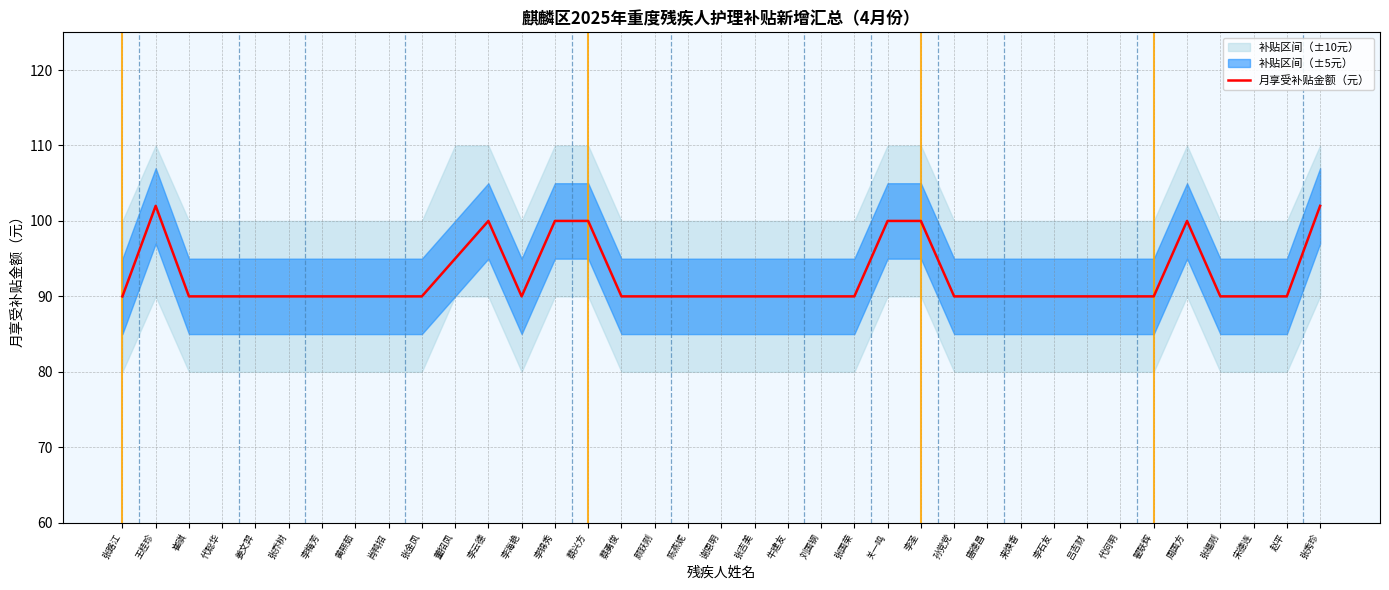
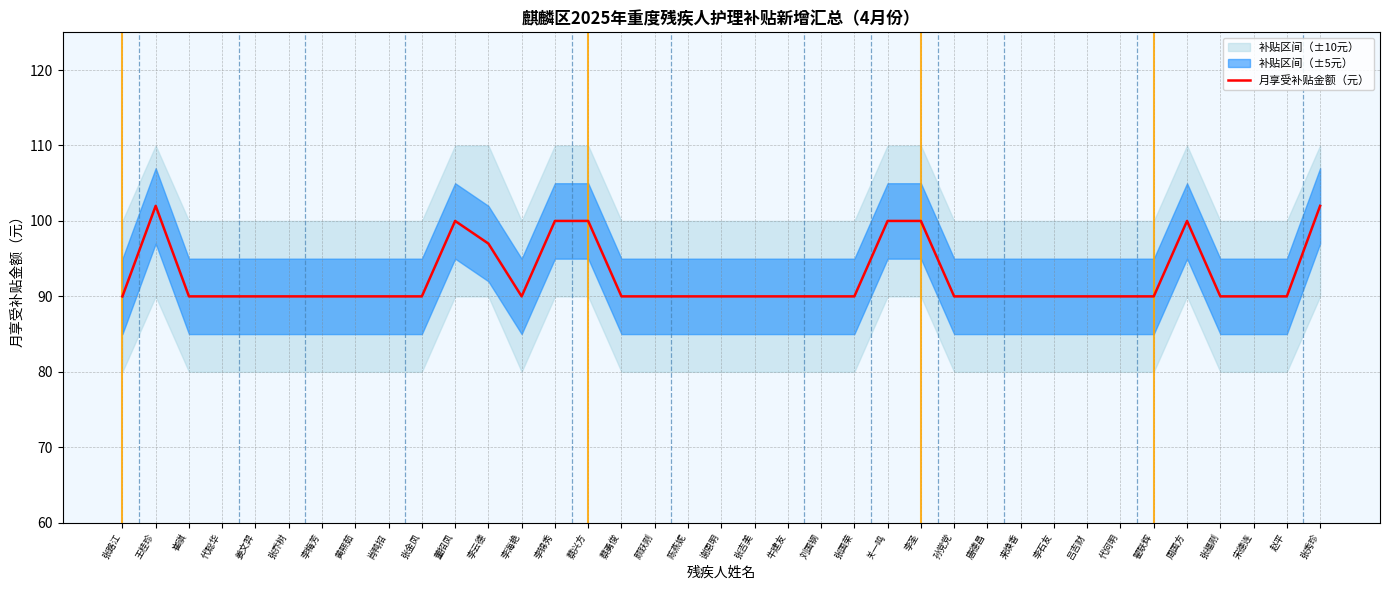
  {
    "月享受补贴金额（元）": {
      "张路江": 90,
      "王桂珍": 102,
      "崔祺": 90,
      "代聪华": 90,
      "姜文羿": 90,
      "张乔树": 90,
      "李梅芳": 90,
      "黄熙茹": 90,
      "肖鸭招": 90,
      "张金凤": 90,
-     "董招凤": 95,
-     "李云德": 100,
+     "董招凤": 100,
+     "李云德": 97,
      "李海艳": 90,
      "李锦秀": 100,
      "蔡兴方": 100,
      "蔡勇俊": 90,
      "颜跃刚": 90,
      "陈燕妮": 90,
      "谢恩明": 90,
      "张吉美": 90,
      "牛建友": 90,
      "刘国钢": 90,
      "张国荣": 90,
      "关一鸣": 100,
      "李圣": 100,
      "孙党党": 90,
      "唐德昌": 90,
      "来焕香": 90,
      "李石友": 90,
      "吕吉财": 90,
      "代何明": 90,
      "翟联辉": 90,
      "周国方": 100,
      "张福刚": 90,
      "宋德连": 90,
      "赵平": 90,
      "张秀珍": 102
    }
  }
